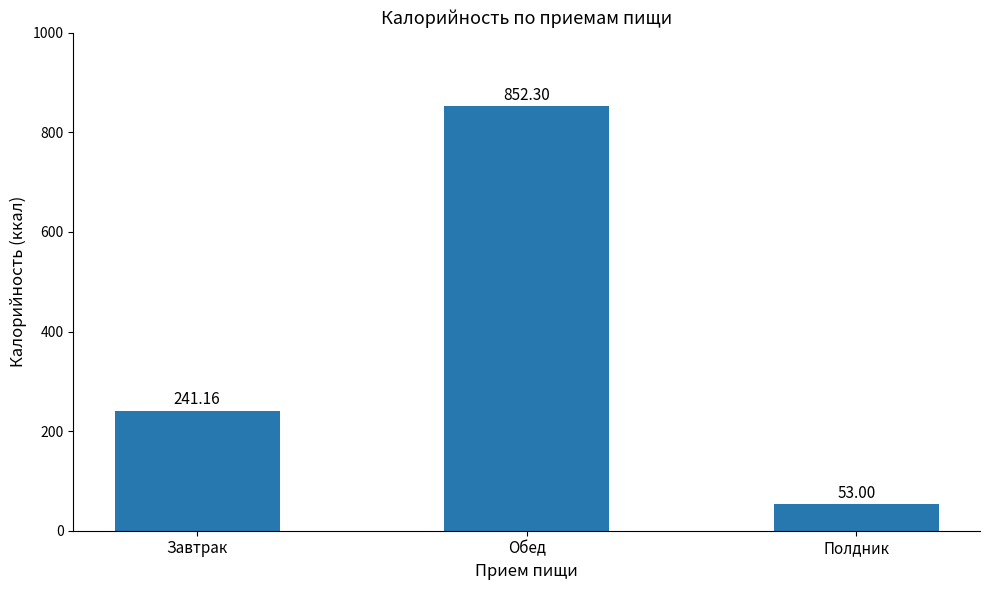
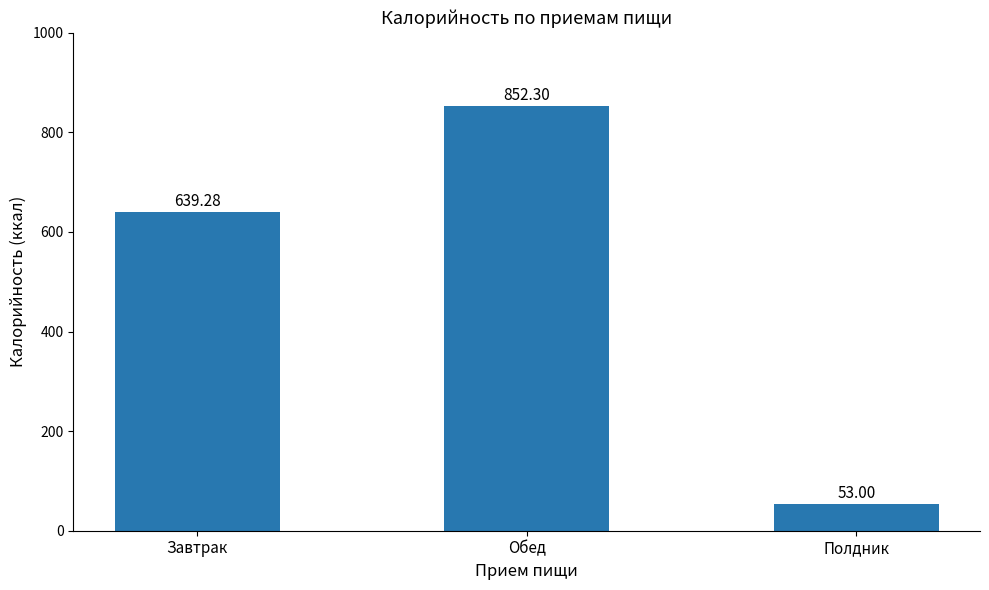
  {
-   "Завтрак": 241.16,
+   "Завтрак": 639.28,
    "Обед": 852.30,
    "Полдник": 53.00
  }
